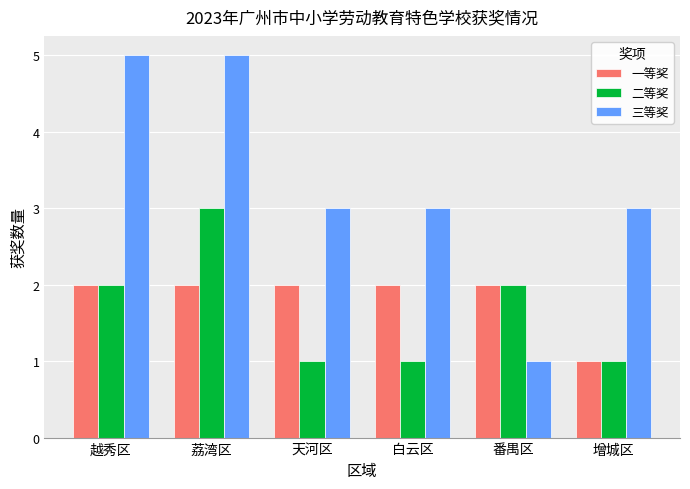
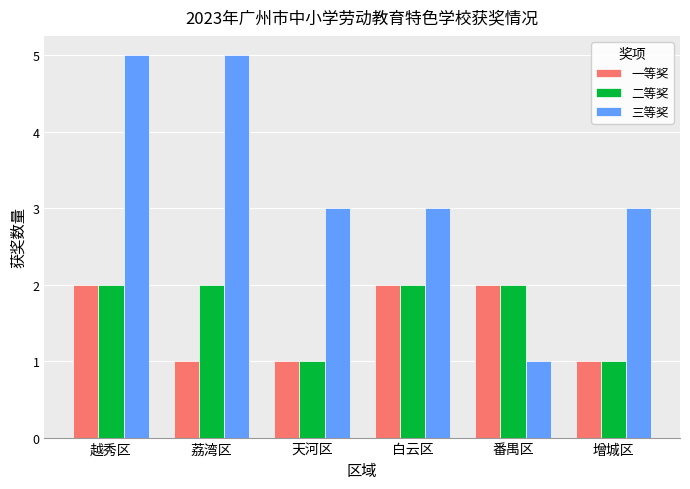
  {
    "一等奖": {
      "越秀区": 2,
-     "荔湾区": 2,
-     "天河区": 2,
+     "荔湾区": 1,
+     "天河区": 1,
      "白云区": 2,
      "番禺区": 2,
      "增城区": 1
    },
    "二等奖": {
      "越秀区": 2,
-     "荔湾区": 3,
+     "荔湾区": 2,
      "天河区": 1,
-     "白云区": 1,
+     "白云区": 2,
      "番禺区": 2,
      "增城区": 1
    },
    "三等奖": {
      "越秀区": 5,
      "荔湾区": 5,
      "天河区": 3,
      "白云区": 3,
      "番禺区": 1,
      "增城区": 3
    }
  }
